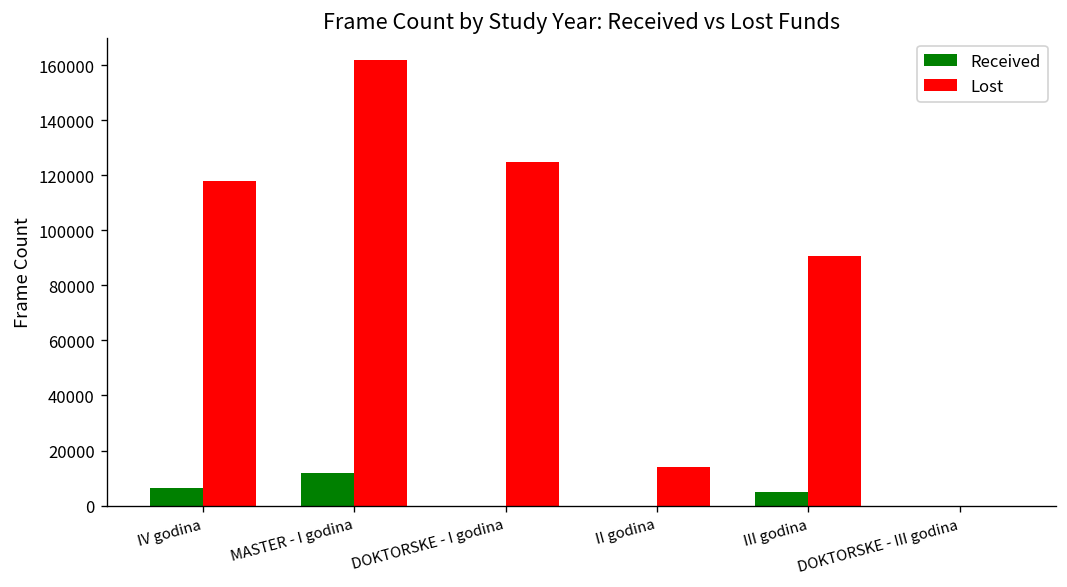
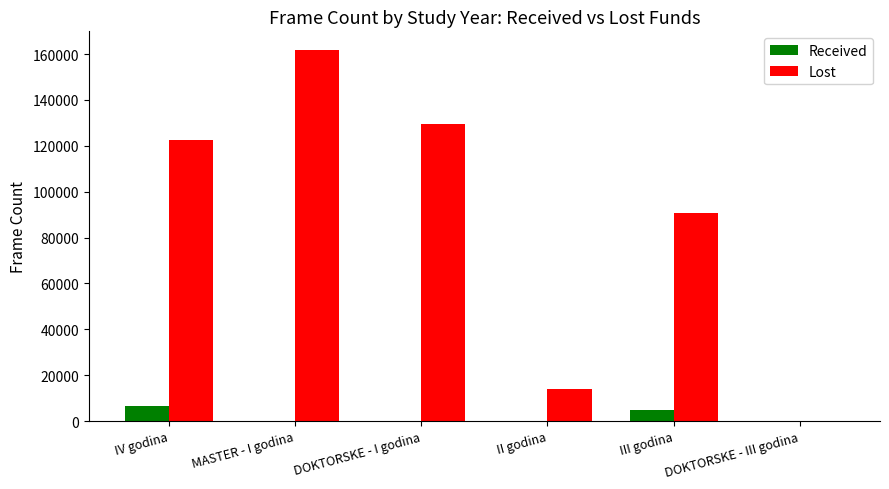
  {
    "Received": {
      "IV godina": 6000,
-     "MASTER - I godina": 12000,
+     "MASTER - I godina": 0,
      "III godina": 5000
    },
    "Lost": {
-     "IV godina": 118000,
+     "IV godina": 123000,
      "MASTER - I godina": 162000,
-     "DOKTORSKE - I godina": 125000,
+     "DOKTORSKE - I godina": 130000,
      "II godina": 14000,
      "III godina": 91000,
      "DOKTORSKE - III godina": 0
    }
  }
